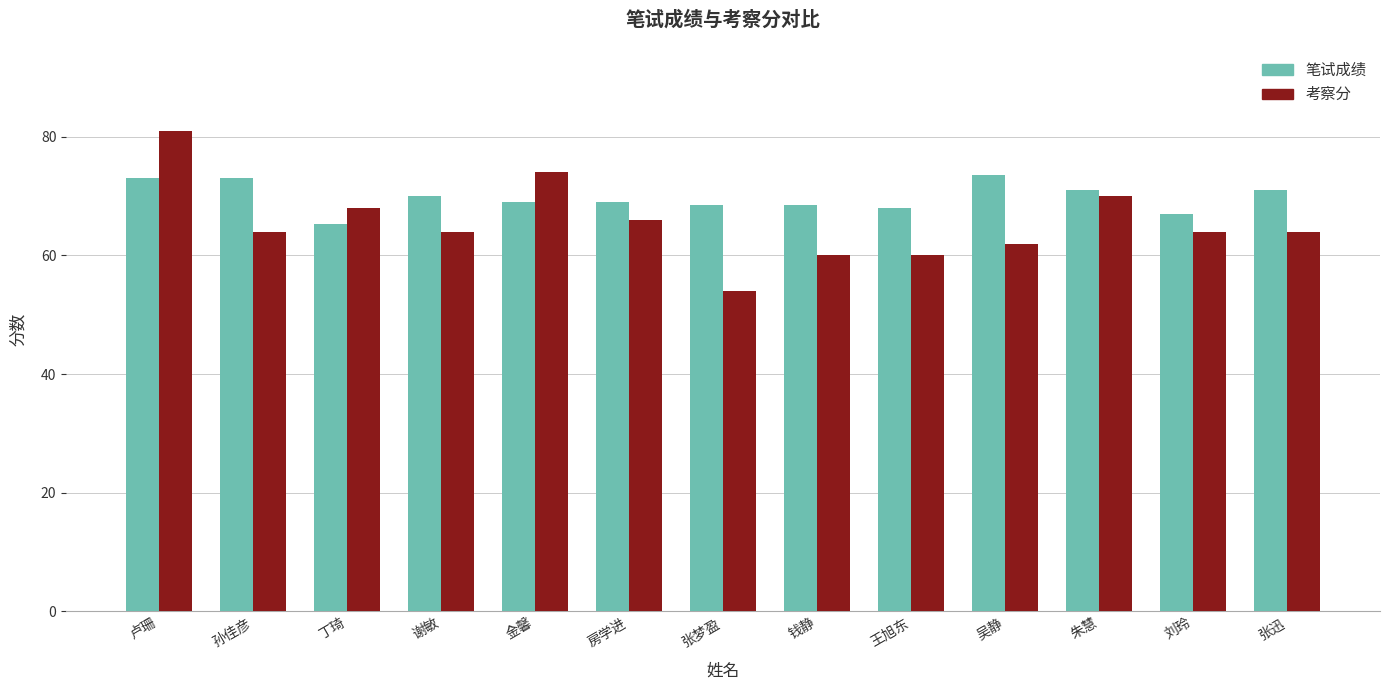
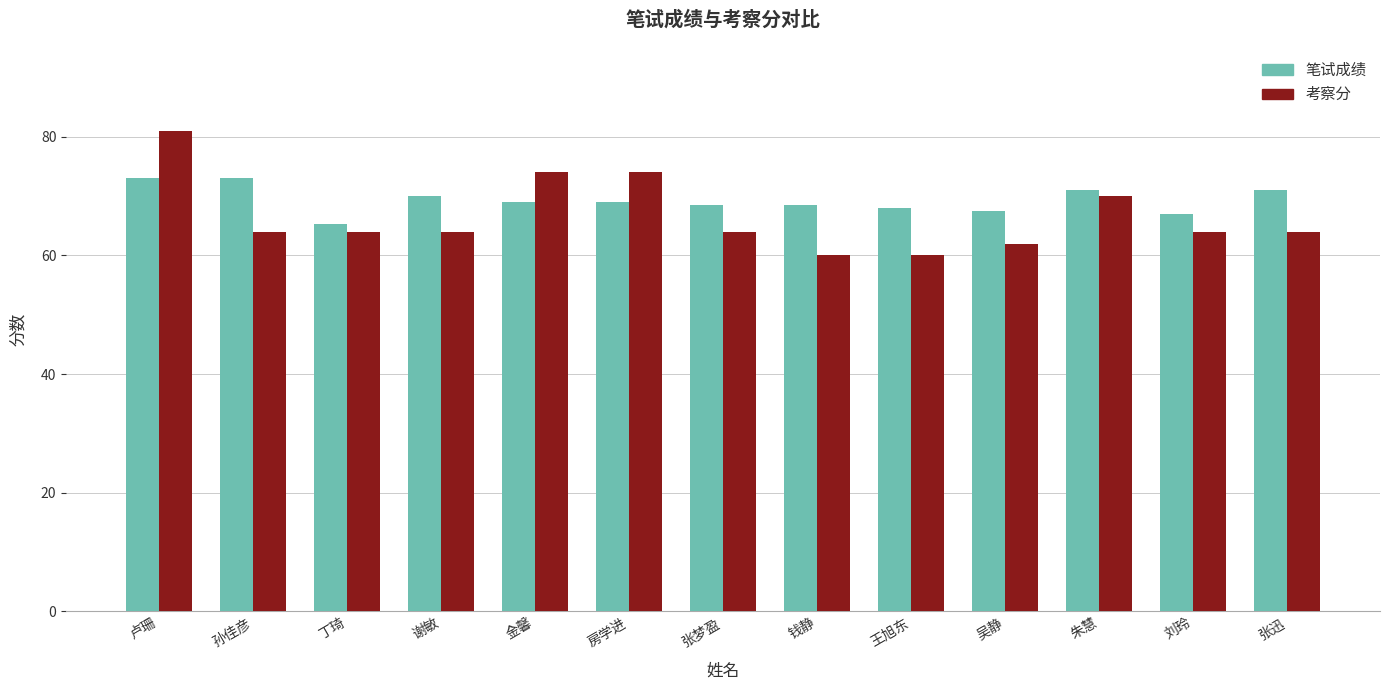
  {
    "笔试成绩": {
      "卢珊": 73,
      "孙佳彦": 73,
      "丁琦": 65,
      "谢敏": 70,
      "金馨": 69,
      "房学进": 69,
      "张梦盈": 69,
      "钱静": 69,
      "王旭东": 68,
-     "吴静": 74,
+     "吴静": 68,
      "朱慧": 71,
      "刘玲": 67,
      "张迅": 71
    },
    "考察分": {
      "卢珊": 81,
      "孙佳彦": 64,
-     "丁琦": 68,
+     "丁琦": 64,
      "谢敏": 64,
      "金馨": 74,
-     "房学进": 66,
-     "张梦盈": 54,
+     "房学进": 74,
+     "张梦盈": 64,
      "钱静": 60,
      "王旭东": 60,
      "吴静": 62,
      "朱慧": 70,
      "刘玲": 64,
      "张迅": 64
    }
  }
